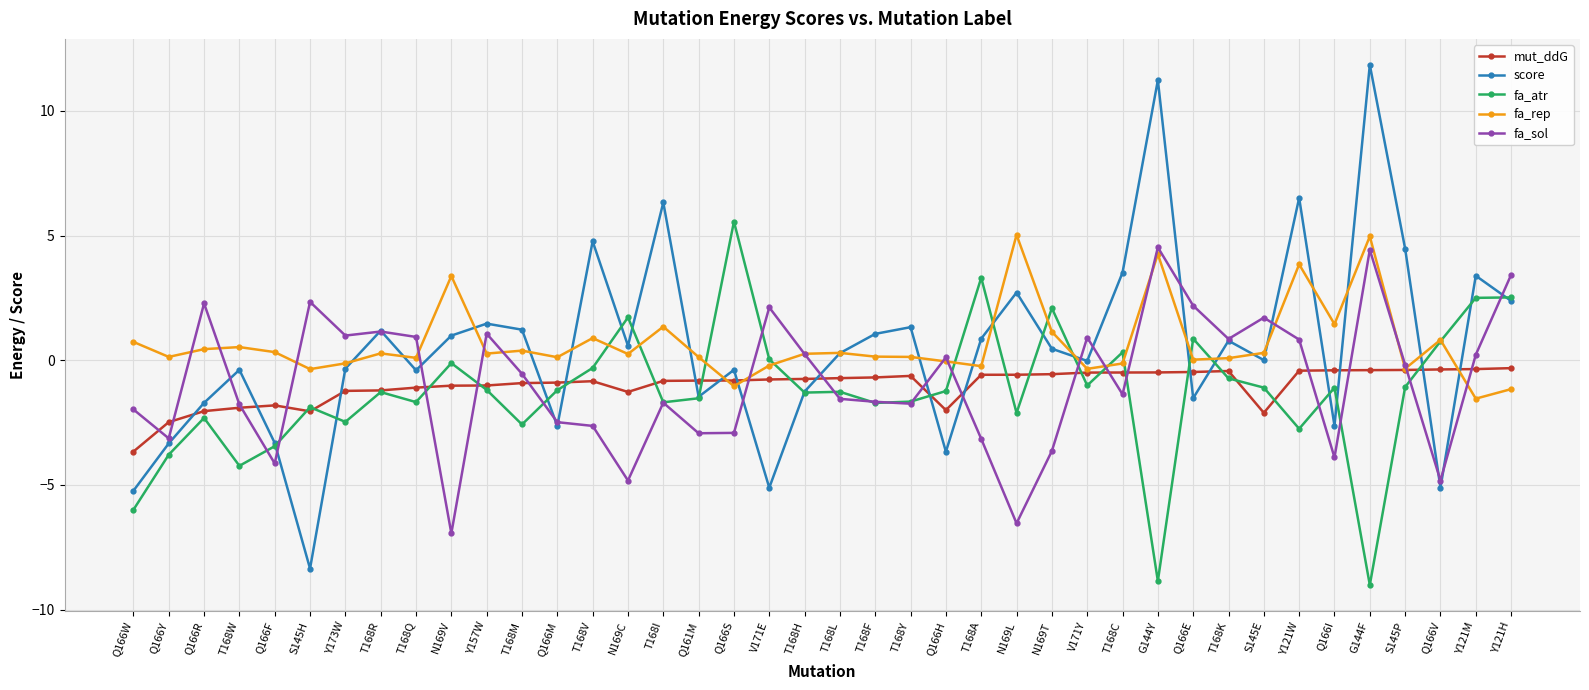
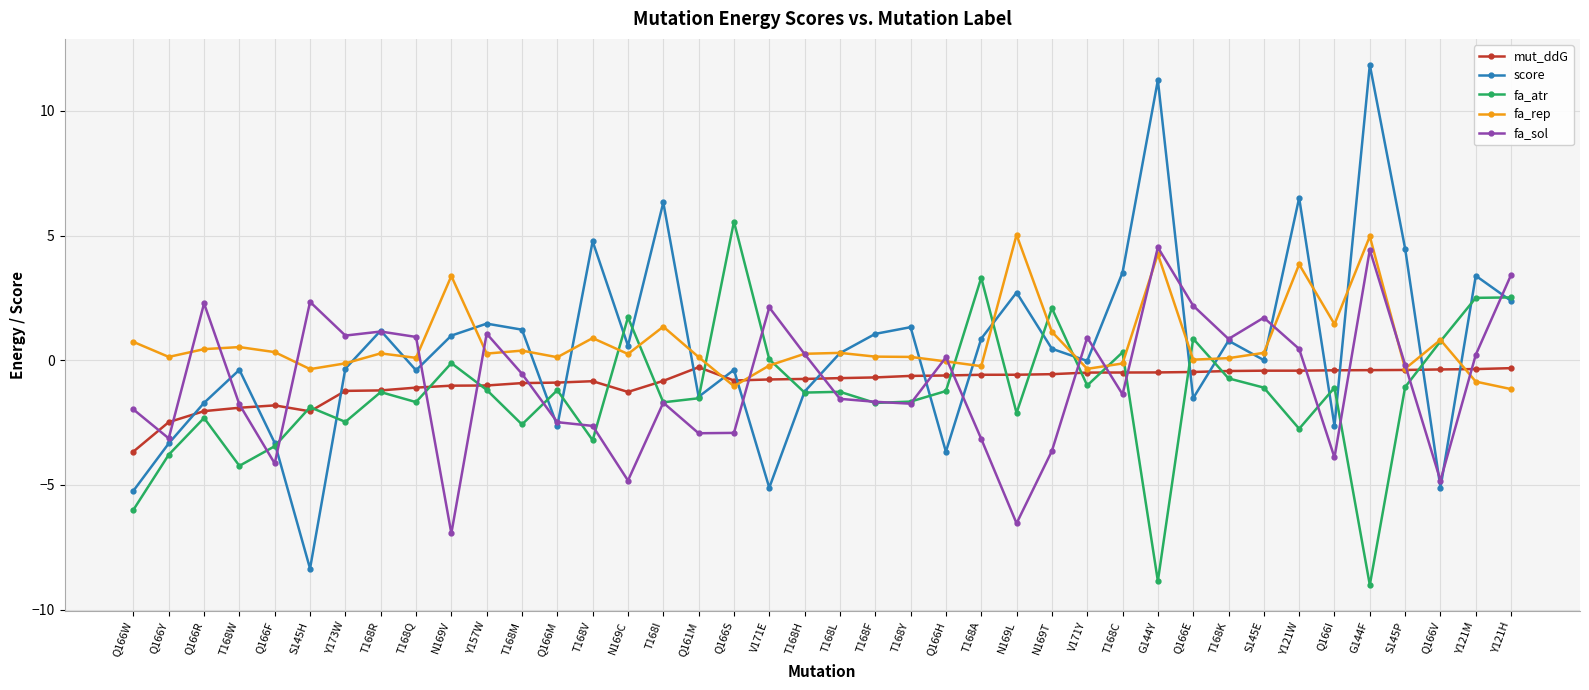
  {
    "mut_ddG": {
      "Q166W": -3.7,
      "Q166Y": -2.5,
      "Q166R": -2.0,
      "T168W": -1.9,
      "Q166F": -1.8,
      "S145H": -2.0,
      "Y173W": -1.2,
      "T168Q": -1.1,
      "N169V": -1.0,
      "Y157W": -1.0,
      "T168M": -0.9,
      "Q166M": -0.9,
      "T168V": -0.8,
      "N169C": -1.3,
      "T168I": -0.8,
-     "Q161M": -0.8,
+     "Q161M": -0.3,
      "Q166S": -0.8,
      "V171E": -0.8,
      "T168H": -0.7,
      "T168L": -0.7,
      "T168F": -0.7,
      "T168Y": -0.6,
-     "Q166H": -2.0,
+     "Q166H": -0.6,
      "T168A": -0.6,
      "N169L": -0.6,
      "N169T": -0.6,
      "V171Y": -0.5,
      "T168C": -0.5,
      "G144Y": -0.5,
      "Q166E": -0.5,
      "T168K": -0.4,
-     "S145E": -2.1,
+     "S145E": -0.4,
      "Y121W": -0.4,
      "Q166I": -0.4,
      "G144F": -0.4,
      "Q166V": -0.4,
      "Y121M": -0.4,
      "Y121H": -0.3
    },
    "score": {
      "Q166W": -5.2,
      "Q166Y": -3.3,
      "Q166R": -1.7,
      "T168W": -0.4,
      "Q166F": -3.3,
      "S145H": -8.4,
      "Y173W": -0.3,
      "T168Q": -0.4,
      "N169V": 1.0,
      "Y157W": 1.5,
      "T168M": 1.2,
      "Q166M": -2.6,
      "T168V": 4.8,
      "N169C": 0.6,
      "T168I": 6.3,
      "Q166S": -0.4,
      "V171E": -5.1,
      "T168F": 1.1,
      "T168Y": 1.3,
      "Q166H": -3.7,
      "T168A": 0.9,
      "N169L": 2.7,
      "N169T": 0.5,
      "V171Y": 0.0,
      "T168C": 3.5,
      "G144Y": 11.2,
      "Q166E": -1.5,
      "S145E": 0.0,
      "Y121W": 6.5,
      "Q166I": -2.6,
      "G144F": 11.8,
      "S145P": 4.5,
      "Q166V": -5.1,
      "Y121M": 3.4,
      "Y121H": 2.4
    },
    "fa_atr": {
      "Q166W": -6.0,
      "Q166Y": -3.8,
      "Q166R": -2.3,
      "T168W": -4.2,
      "Q166F": -3.4,
      "S145H": -1.9,
      "Y173W": -2.5,
      "T168Q": -1.7,
      "N169V": -0.1,
      "Y157W": -1.2,
      "T168M": -2.6,
      "Q166M": -1.2,
-     "T168V": -0.3,
+     "T168V": -3.2,
      "N169C": 1.7,
      "Q166S": 5.6,
      "V171E": 0.0,
      "T168L": -1.3,
      "Q166H": -1.2,
      "T168A": 3.3,
      "N169L": -2.1,
      "N169T": 2.1,
      "V171Y": -1.0,
      "T168C": 0.3,
      "G144Y": -8.9,
      "Q166E": 0.9,
      "T168K": -0.7,
      "S145E": -1.1,
      "Y121W": -2.7,
      "Q166I": -1.1,
      "G144F": -9.0,
      "S145P": -1.1,
      "Y121M": 2.5,
      "Y121H": 2.5
    },
    "fa_rep": {
      "Q166W": 0.7,
      "Q166Y": 0.1,
      "Q166R": 0.4,
      "T168W": 0.5,
      "Q166F": 0.3,
      "S145H": -0.4,
      "Y173W": -0.1,
      "T168R": 0.3,
      "T168Q": 0.1,
      "N169V": 3.4,
      "Y157W": 0.3,
      "T168M": 0.4,
      "Q166M": 0.1,
      "T168V": 0.9,
      "N169C": 0.3,
      "T168I": 1.3,
      "Q161M": 0.1,
      "Q166S": -1.0,
      "V171E": -0.2,
      "T168F": 0.1,
      "T168Y": 0.1,
      "Q166H": 0.0,
      "T168A": -0.2,
      "N169L": 5.0,
      "N169T": 1.1,
      "V171Y": -0.3,
      "T168C": -0.1,
      "G144Y": 4.3,
      "Q166E": 0.0,
      "T168K": 0.1,
      "S145E": 0.3,
      "Y121W": 3.8,
      "Q166I": 1.4,
      "G144F": 5.0,
-     "Y121M": -1.5,
+     "Y121M": -0.9,
      "Y121H": -1.2
    },
    "fa_sol": {
      "Q166W": -2.0,
      "Q166Y": -3.1,
      "Q166R": 2.3,
      "T168W": -1.8,
      "Q166F": -4.1,
      "S145H": 2.3,
      "Y173W": 1.0,
      "T168Q": 0.9,
      "N169V": -6.9,
      "Y157W": 1.1,
      "T168M": -0.5,
      "Q166M": -2.5,
      "T168V": -2.6,
      "N169C": -4.8,
      "Q161M": -2.9,
      "Q166S": -2.9,
      "V171E": 2.1,
      "T168L": -1.5,
      "Q166H": 0.1,
      "T168A": -3.2,
      "N169L": -6.5,
      "N169T": -3.6,
      "V171Y": 0.9,
      "T168C": -1.4,
      "G144Y": 4.5,
      "Q166E": 2.2,
      "S145E": 1.7,
-     "Y121W": 0.8,
+     "Y121W": 0.5,
      "Q166I": -3.9,
      "G144F": 4.4,
      "S145P": -0.2,
      "Q166V": -4.8,
      "Y121M": 0.2,
      "Y121H": 3.4
    }
  }
